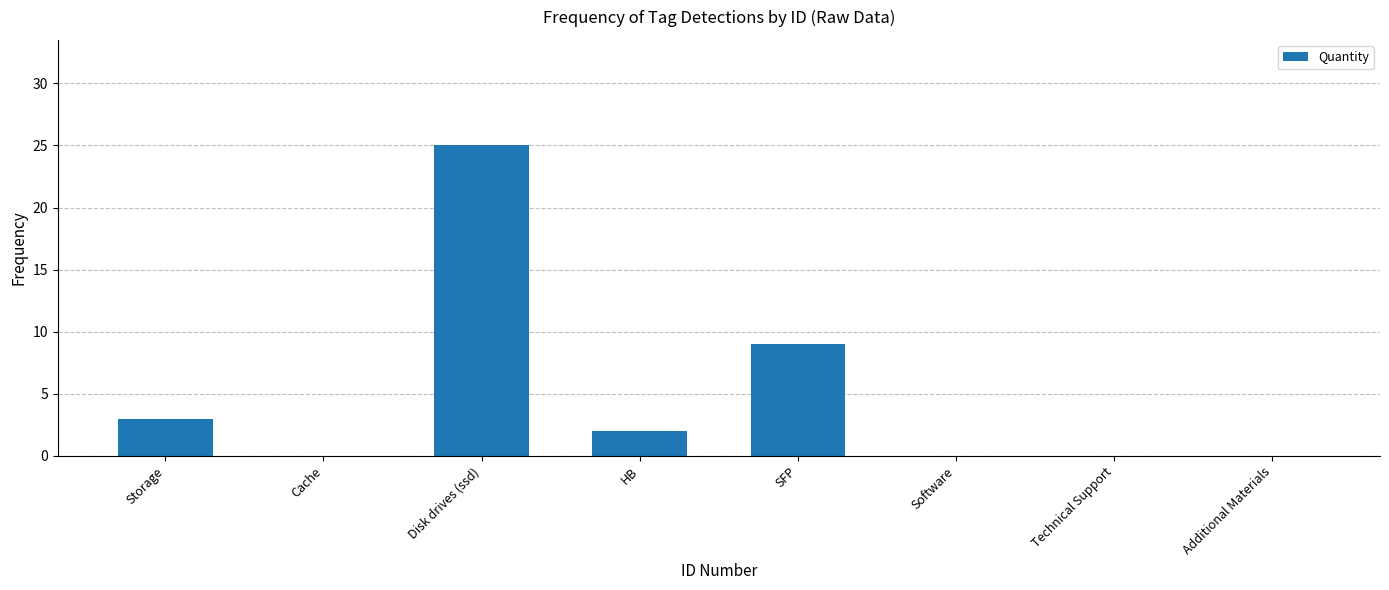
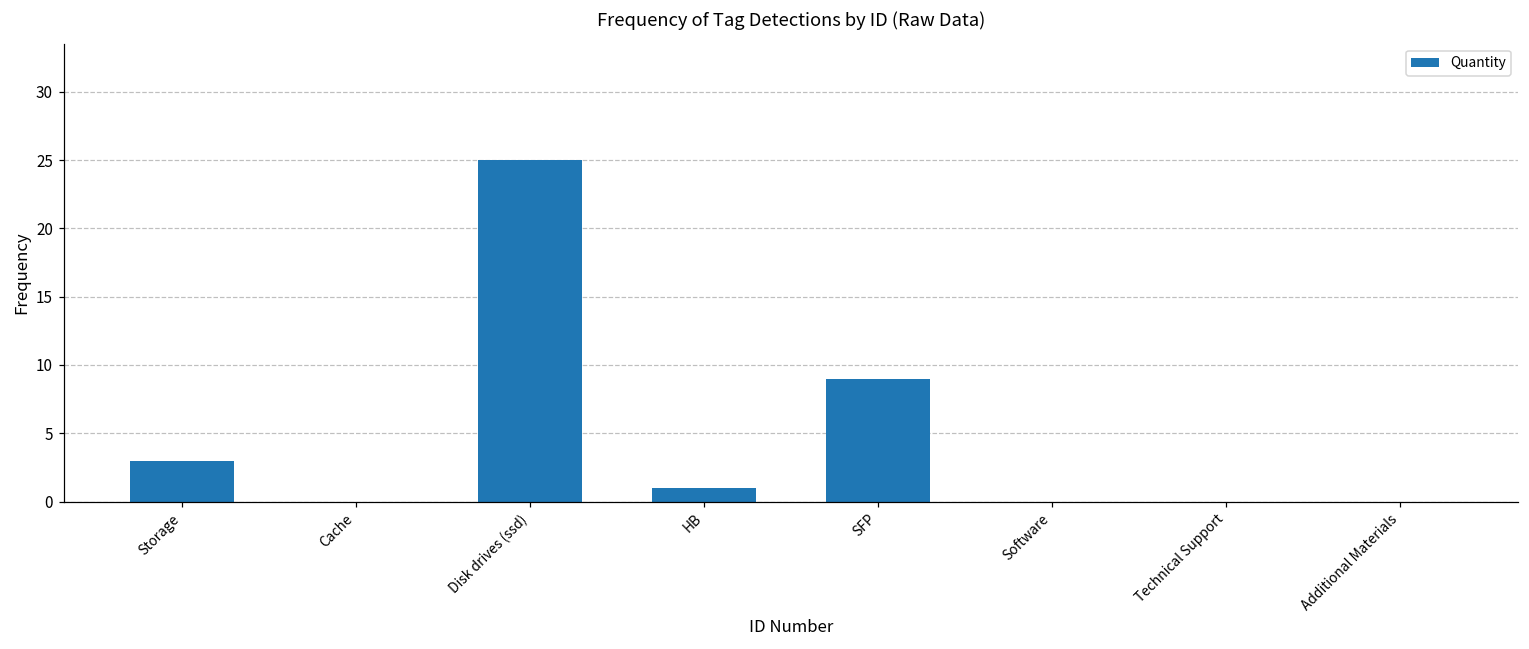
  {
    "Storage": 3,
    "Cache": 0,
    "Disk drives (ssd)": 25,
-   "HB": 2,
+   "HB": 1,
    "SFP": 9,
    "Software": 0,
    "Technical Support": 0,
    "Additional Materials": 0
  }
